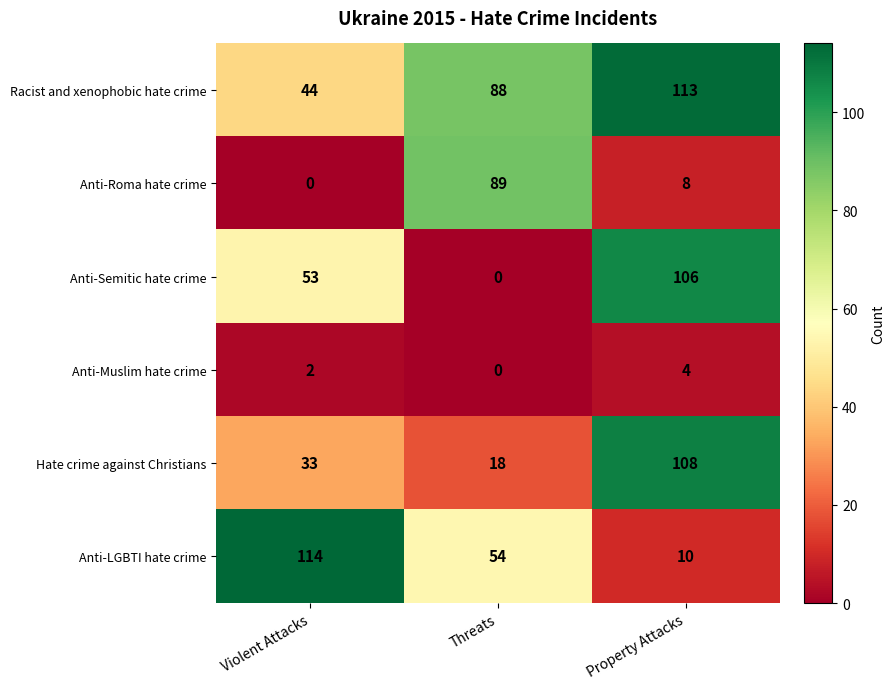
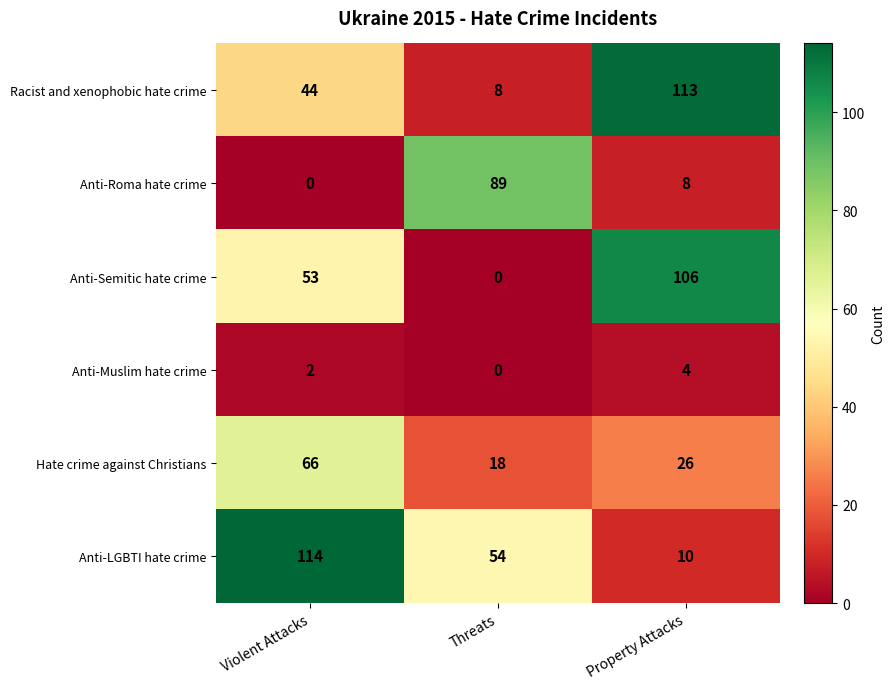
  {
    "Racist and xenophobic hate crime": {
      "Violent Attacks": 44,
-     "Threats": 88,
+     "Threats": 8,
      "Property Attacks": 113
    },
    "Anti-Roma hate crime": {
      "Violent Attacks": 0,
      "Threats": 89,
      "Property Attacks": 8
    },
    "Anti-Semitic hate crime": {
      "Violent Attacks": 53,
      "Threats": 0,
      "Property Attacks": 106
    },
    "Anti-Muslim hate crime": {
      "Violent Attacks": 2,
      "Threats": 0,
      "Property Attacks": 4
    },
    "Hate crime against Christians": {
-     "Violent Attacks": 33,
+     "Violent Attacks": 66,
      "Threats": 18,
-     "Property Attacks": 108
+     "Property Attacks": 26
    },
    "Anti-LGBTI hate crime": {
      "Violent Attacks": 114,
      "Threats": 54,
      "Property Attacks": 10
    }
  }
